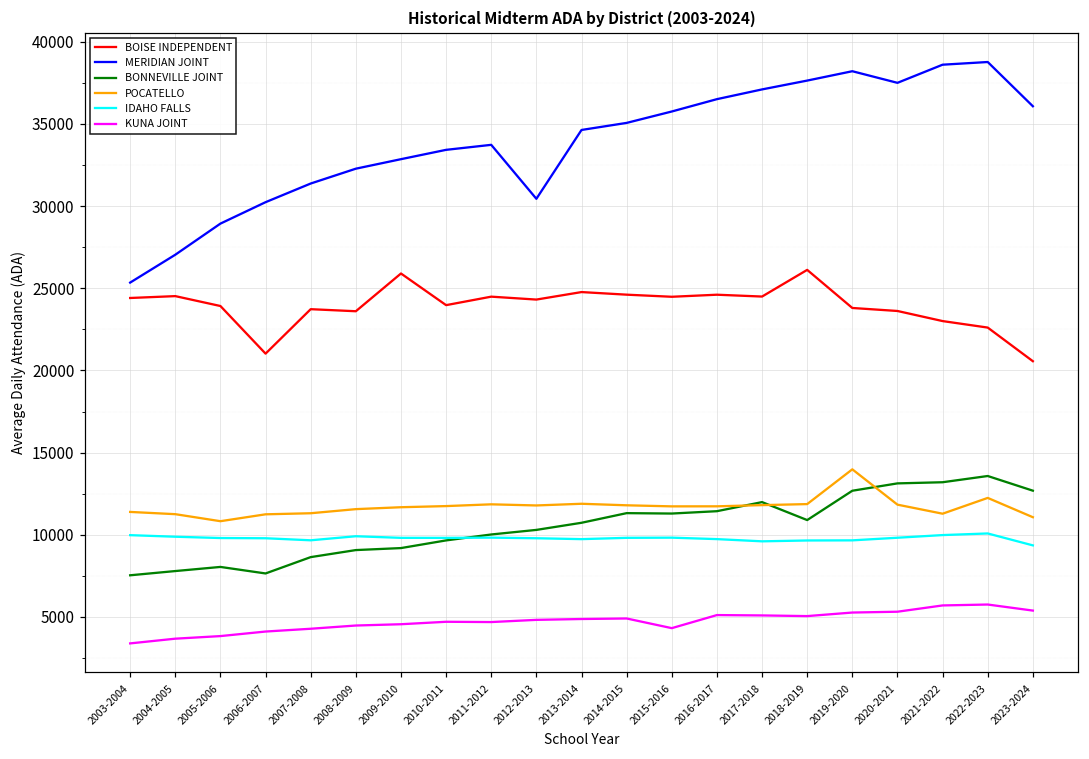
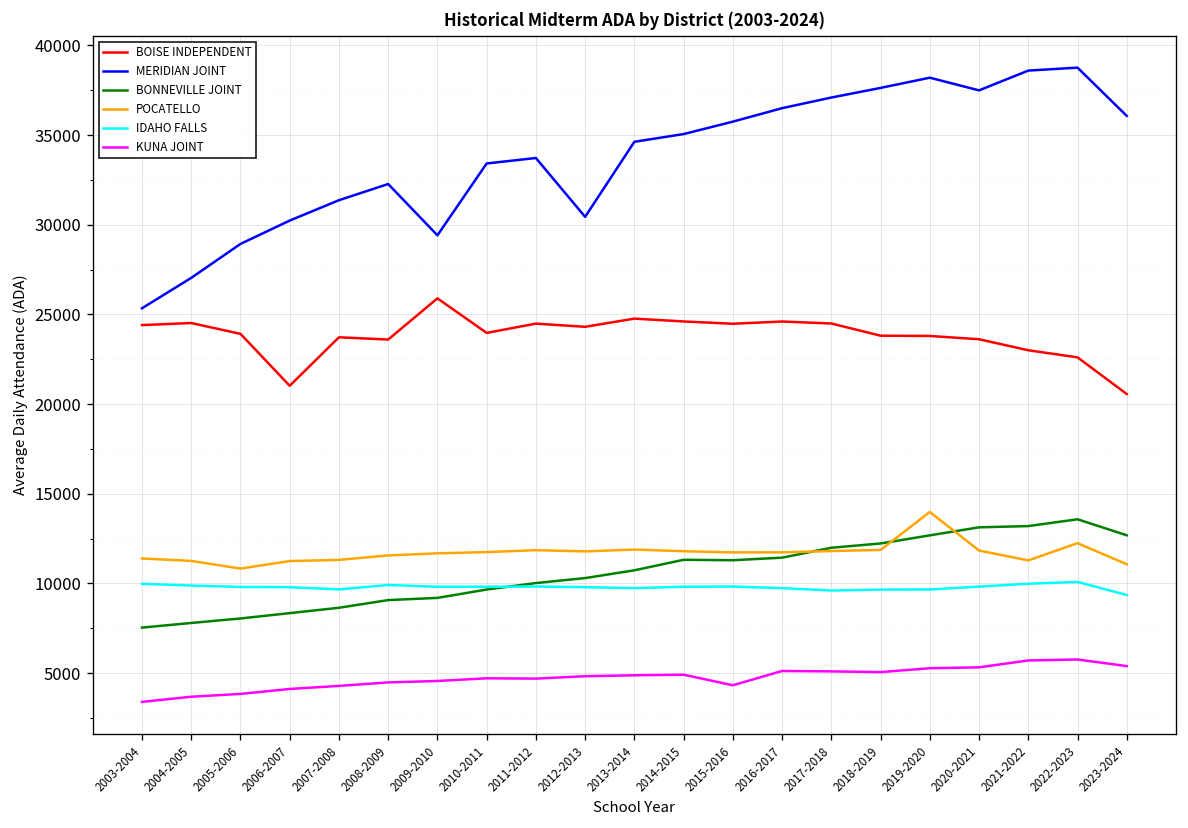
  {
    "BOISE INDEPENDENT": {
      "2003-2004": 24400,
      "2004-2005": 24500,
      "2005-2006": 23900,
      "2006-2007": 21000,
      "2007-2008": 23700,
      "2008-2009": 23600,
      "2009-2010": 25900,
      "2010-2011": 24000,
      "2011-2012": 24500,
      "2012-2013": 24300,
      "2013-2014": 24800,
      "2014-2015": 24600,
      "2015-2016": 24500,
      "2016-2017": 24600,
      "2017-2018": 24500,
-     "2018-2019": 26100,
+     "2018-2019": 23800,
      "2019-2020": 23800,
      "2020-2021": 23600,
      "2021-2022": 23000,
      "2022-2023": 22600,
      "2023-2024": 20600
    },
    "MERIDIAN JOINT": {
      "2003-2004": 25300,
      "2004-2005": 27000,
      "2005-2006": 28900,
      "2006-2007": 30200,
      "2007-2008": 31400,
      "2008-2009": 32300,
-     "2009-2010": 32900,
+     "2009-2010": 29400,
      "2010-2011": 33400,
      "2011-2012": 33700,
      "2012-2013": 30400,
      "2013-2014": 34600,
      "2014-2015": 35100,
      "2015-2016": 35800,
      "2016-2017": 36500,
      "2017-2018": 37100,
      "2018-2019": 37600,
      "2019-2020": 38200,
      "2020-2021": 37500,
      "2021-2022": 38600,
      "2022-2023": 38800,
      "2023-2024": 36100
    },
    "BONNEVILLE JOINT": {
      "2003-2004": 7500,
      "2004-2005": 7800,
      "2005-2006": 8000,
-     "2006-2007": 7600,
+     "2006-2007": 8300,
      "2007-2008": 8600,
      "2008-2009": 9100,
      "2009-2010": 9200,
      "2011-2012": 10000,
      "2012-2013": 10300,
      "2013-2014": 10700,
      "2014-2015": 11300,
      "2015-2016": 11300,
      "2016-2017": 11400,
      "2017-2018": 12000,
-     "2018-2019": 10900,
+     "2018-2019": 12200,
      "2019-2020": 12700,
      "2020-2021": 13100,
      "2021-2022": 13200,
      "2022-2023": 13600,
      "2023-2024": 12700
    },
    "POCATELLO": {
      "2003-2004": 11400,
      "2004-2005": 11300,
      "2005-2006": 10800,
      "2006-2007": 11200,
      "2007-2008": 11300,
      "2008-2009": 11600,
      "2009-2010": 11700,
      "2010-2011": 11700,
      "2011-2012": 11900,
      "2012-2013": 11800,
      "2013-2014": 11900,
      "2014-2015": 11800,
      "2015-2016": 11700,
      "2016-2017": 11700,
      "2017-2018": 11800,
      "2018-2019": 11900,
      "2019-2020": 14000,
      "2020-2021": 11800,
      "2021-2022": 11300,
      "2022-2023": 12200,
      "2023-2024": 11100
    },
    "IDAHO FALLS": {
      "2003-2004": 10000,
      "2004-2005": 9900,
      "2005-2006": 9800,
      "2006-2007": 9800,
      "2007-2008": 9700,
      "2008-2009": 9900,
      "2009-2010": 9800,
      "2011-2012": 9800,
      "2012-2013": 9800,
      "2013-2014": 9700,
      "2014-2015": 9800,
      "2015-2016": 9800,
      "2016-2017": 9700,
      "2017-2018": 9600,
      "2018-2019": 9700,
      "2019-2020": 9700,
      "2020-2021": 9800,
      "2021-2022": 10000,
      "2022-2023": 10100,
      "2023-2024": 9400
    },
    "KUNA JOINT": {
      "2003-2004": 3400,
      "2004-2005": 3700,
      "2005-2006": 3800,
      "2006-2007": 4100,
      "2007-2008": 4300,
      "2008-2009": 4500,
      "2009-2010": 4600,
      "2010-2011": 4700,
      "2011-2012": 4700,
      "2012-2013": 4800,
      "2013-2014": 4900,
      "2014-2015": 4900,
      "2015-2016": 4300,
      "2016-2017": 5100,
      "2017-2018": 5100,
      "2018-2019": 5100,
      "2019-2020": 5300,
      "2020-2021": 5300,
      "2021-2022": 5700,
      "2022-2023": 5800,
      "2023-2024": 5400
    }
  }
